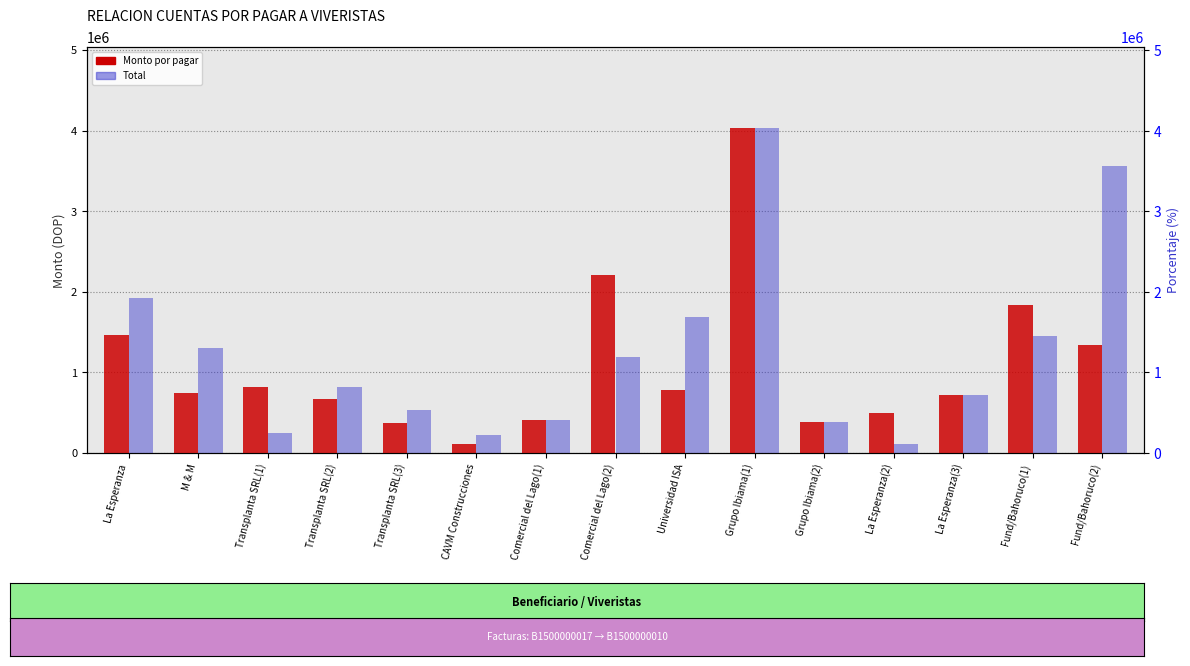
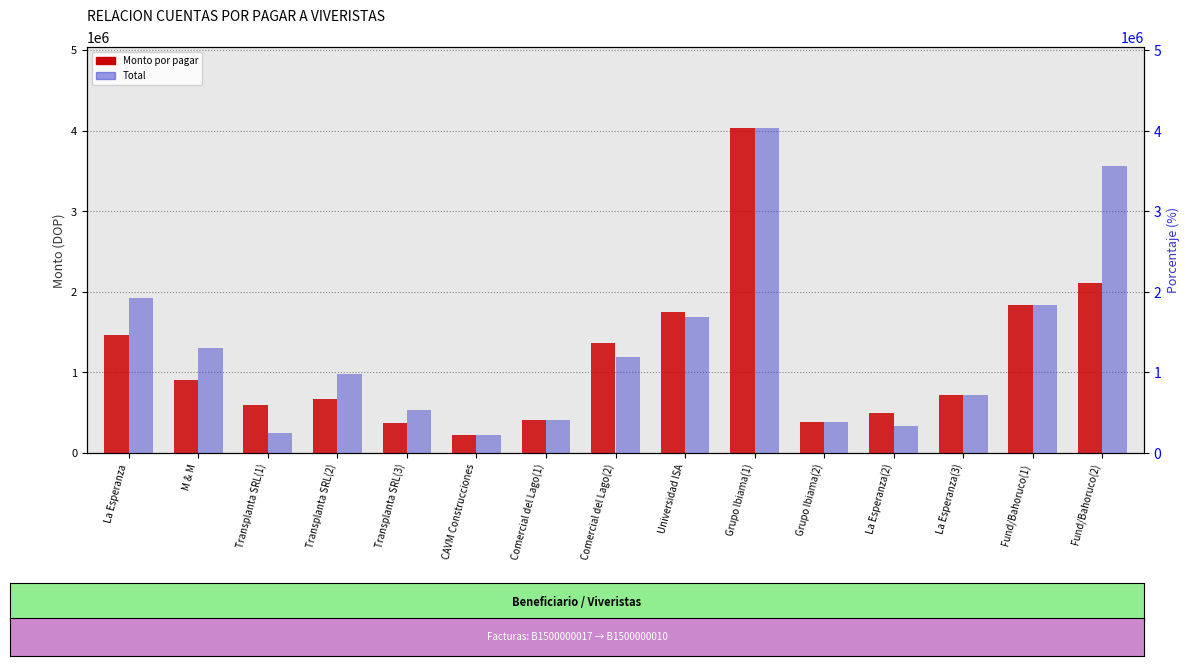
  {
    "Monto por pagar": {
      "La Esperanza": 1500000,
-     "M & M": 700000,
-     "Transplanta SRL(1)": 800000,
+     "M & M": 900000,
+     "Transplanta SRL(1)": 600000,
      "Transplanta SRL(2)": 700000,
      "Transplanta SRL(3)": 400000,
-     "CAVM Construcciones": 100000,
+     "CAVM Construcciones": 200000,
      "Comercial del Lago(1)": 400000,
-     "Comercial del Lago(2)": 2200000,
-     "Universidad ISA": 800000,
+     "Comercial del Lago(2)": 1400000,
+     "Universidad ISA": 1800000,
      "Grupo Ibiama(1)": 4000000,
      "Grupo Ibiama(2)": 400000,
      "La Esperanza(2)": 500000,
      "La Esperanza(3)": 700000,
      "Fund/Bahoruco(1)": 1800000,
-     "Fund/Bahoruco(2)": 1300000
+     "Fund/Bahoruco(2)": 2100000
    },
    "Total": {
      "La Esperanza": 1900000,
      "M & M": 1300000,
      "Transplanta SRL(1)": 200000,
-     "Transplanta SRL(2)": 800000,
+     "Transplanta SRL(2)": 1000000,
      "Transplanta SRL(3)": 500000,
      "CAVM Construcciones": 200000,
      "Comercial del Lago(1)": 400000,
      "Comercial del Lago(2)": 1200000,
      "Universidad ISA": 1700000,
      "Grupo Ibiama(1)": 4000000,
      "Grupo Ibiama(2)": 400000,
-     "La Esperanza(2)": 100000,
+     "La Esperanza(2)": 300000,
      "La Esperanza(3)": 700000,
-     "Fund/Bahoruco(1)": 1400000,
+     "Fund/Bahoruco(1)": 1800000,
      "Fund/Bahoruco(2)": 3600000
    }
  }
